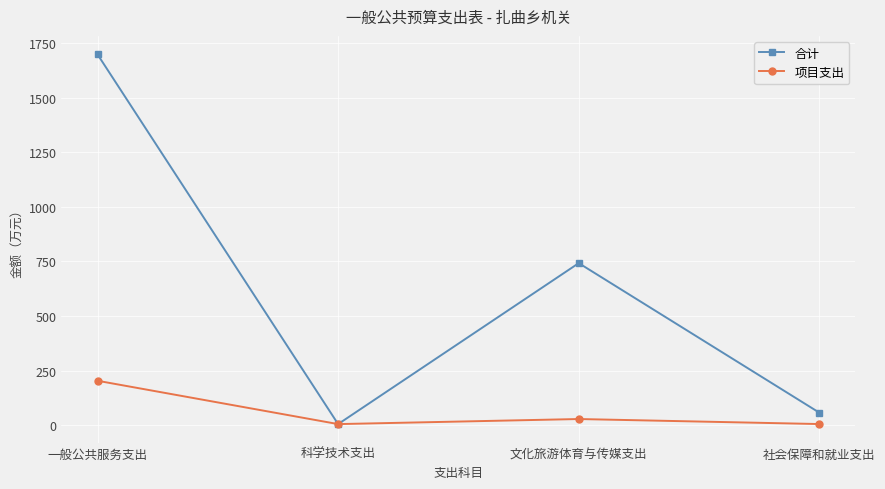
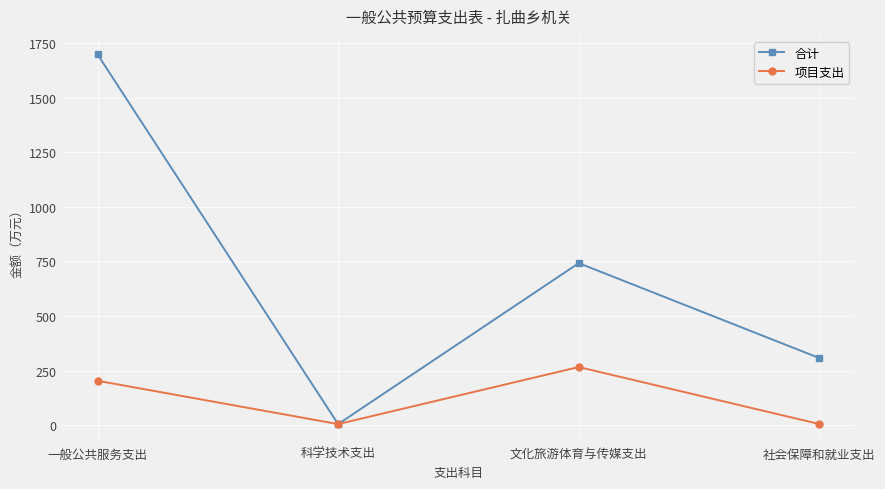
  {
    "合计": {
      "一般公共服务支出": 1700,
      "文化旅游体育与传媒支出": 740,
-     "社会保障和就业支出": 60
+     "社会保障和就业支出": 310
    },
    "项目支出": {
      "一般公共服务支出": 200,
-     "文化旅游体育与传媒支出": 30,
+     "文化旅游体育与传媒支出": 270,
      "社会保障和就业支出": 10
    }
  }
